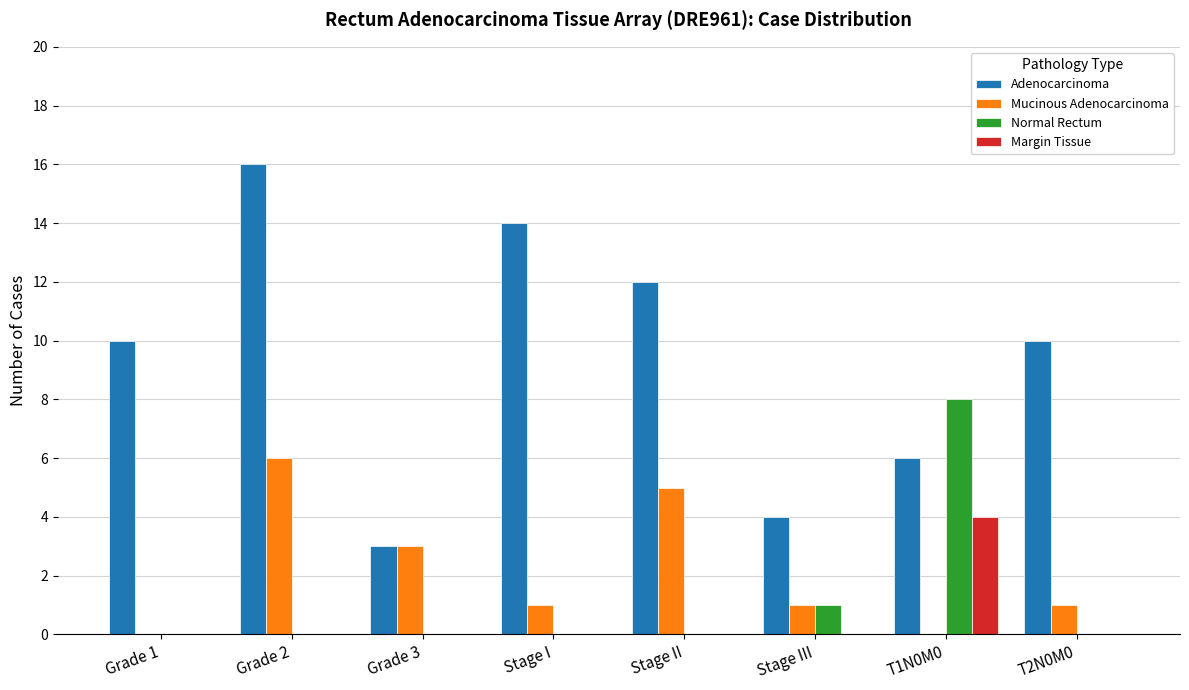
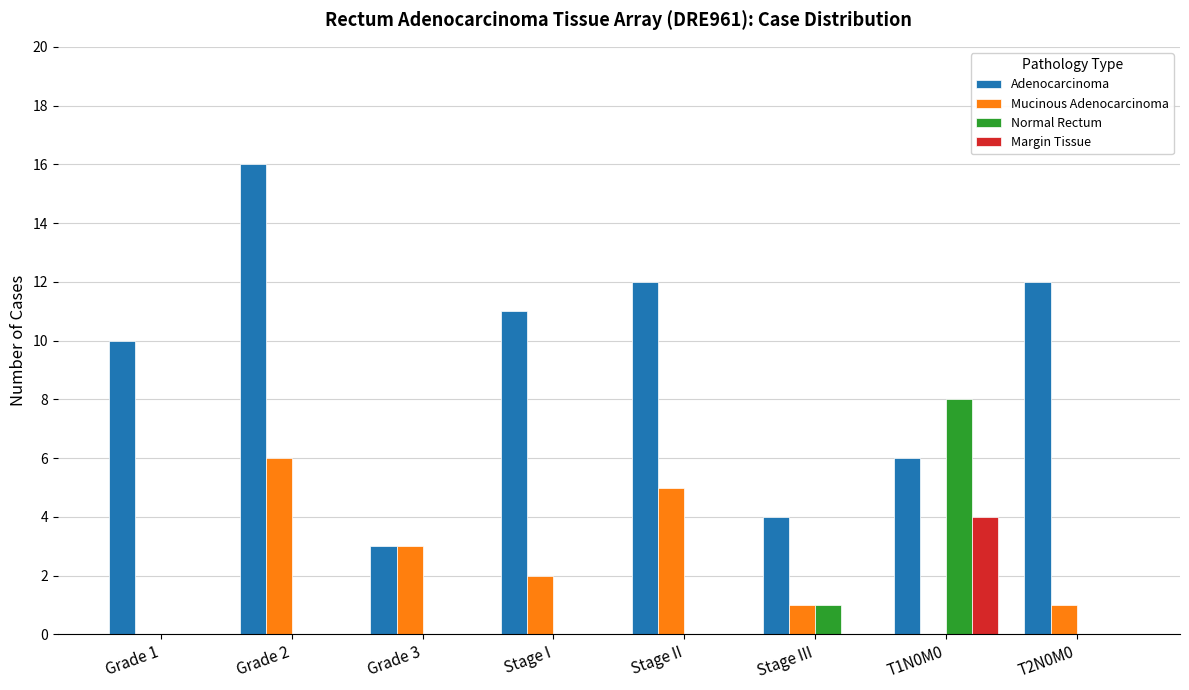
  {
    "Adenocarcinoma": {
      "Grade 1": 10,
      "Grade 2": 16,
      "Grade 3": 3,
-     "Stage I": 14,
+     "Stage I": 11,
      "Stage II": 12,
      "Stage III": 4,
      "T1N0M0": 6,
-     "T2N0M0": 10
+     "T2N0M0": 12
    },
    "Mucinous Adenocarcinoma": {
      "Grade 1": 0,
      "Grade 2": 6,
      "Grade 3": 3,
-     "Stage I": 1,
+     "Stage I": 2,
      "Stage II": 5,
      "Stage III": 1,
      "T1N0M0": 0,
      "T2N0M0": 1
    },
    "Normal Rectum": {
      "Grade 1": 0,
      "Grade 2": 0,
      "Grade 3": 0,
      "Stage I": 0,
      "Stage II": 0,
      "Stage III": 1,
      "T1N0M0": 8,
      "T2N0M0": 0
    },
    "Margin Tissue": {
      "Grade 1": 0,
      "Grade 2": 0,
      "Grade 3": 0,
      "Stage I": 0,
      "Stage II": 0,
      "Stage III": 0,
      "T1N0M0": 4,
      "T2N0M0": 0
    }
  }
